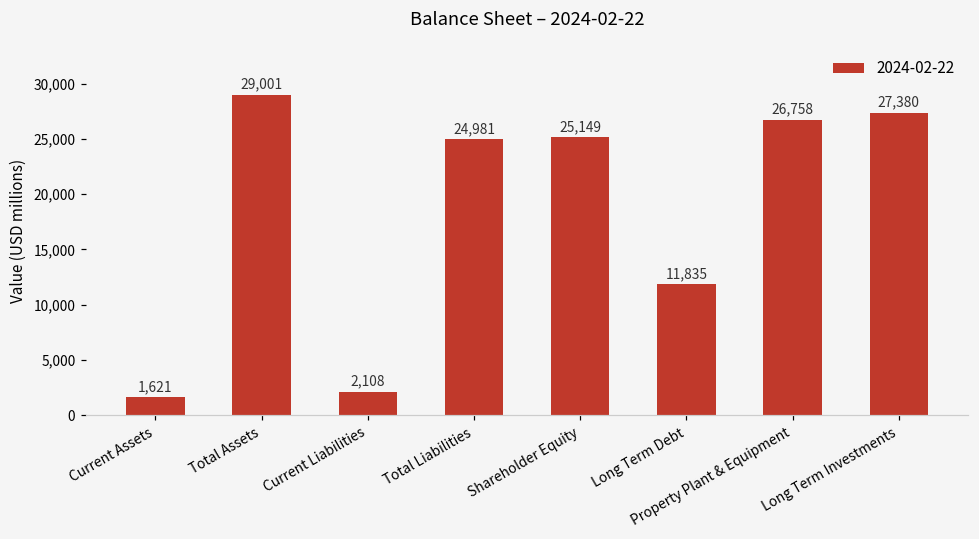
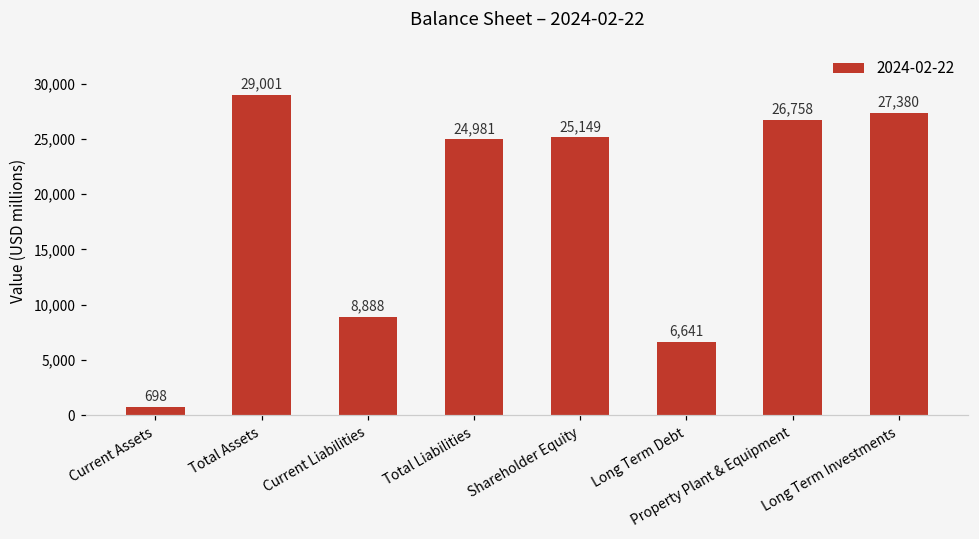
  {
-   "Current Assets": "1,621",
+   "Current Assets": "698",
    "Total Assets": "29,001",
-   "Current Liabilities": "2,108",
+   "Current Liabilities": "8,888",
    "Total Liabilities": "24,981",
    "Shareholder Equity": "25,149",
-   "Long Term Debt": "11,835",
+   "Long Term Debt": "6,641",
    "Property Plant & Equipment": "26,758",
    "Long Term Investments": "27,380"
  }
